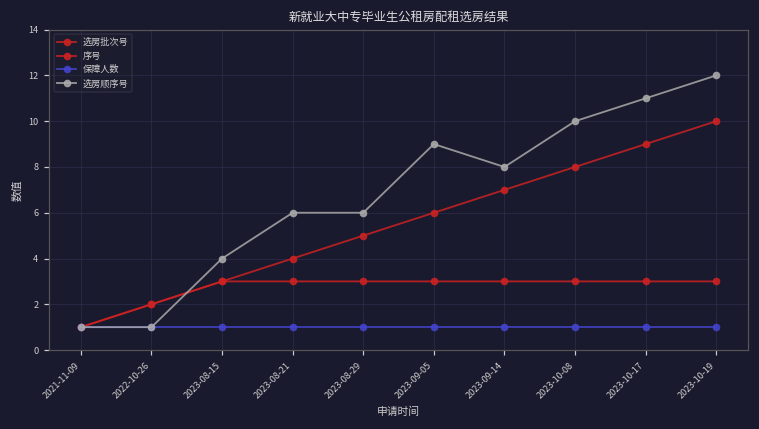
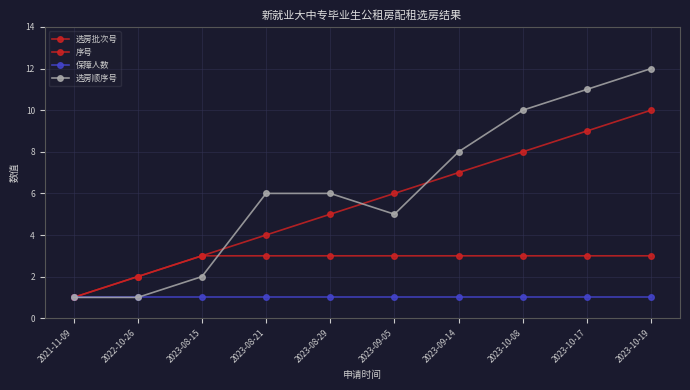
  {
    "保障人数": {
      "2023-08-15": 1,
      "2023-08-21": 1,
      "2023-08-29": 1,
      "2023-09-05": 1,
      "2023-09-14": 1,
      "2023-10-08": 1,
      "2023-10-17": 1,
      "2023-10-19": 1
    },
    "选房顺序号": {
-     "2023-08-15": 4,
+     "2023-08-15": 2,
      "2023-08-21": 6,
      "2023-08-29": 6,
-     "2023-09-05": 9,
+     "2023-09-05": 5,
      "2023-09-14": 8,
      "2023-10-08": 10,
      "2023-10-17": 11,
      "2023-10-19": 12
    }
  }
